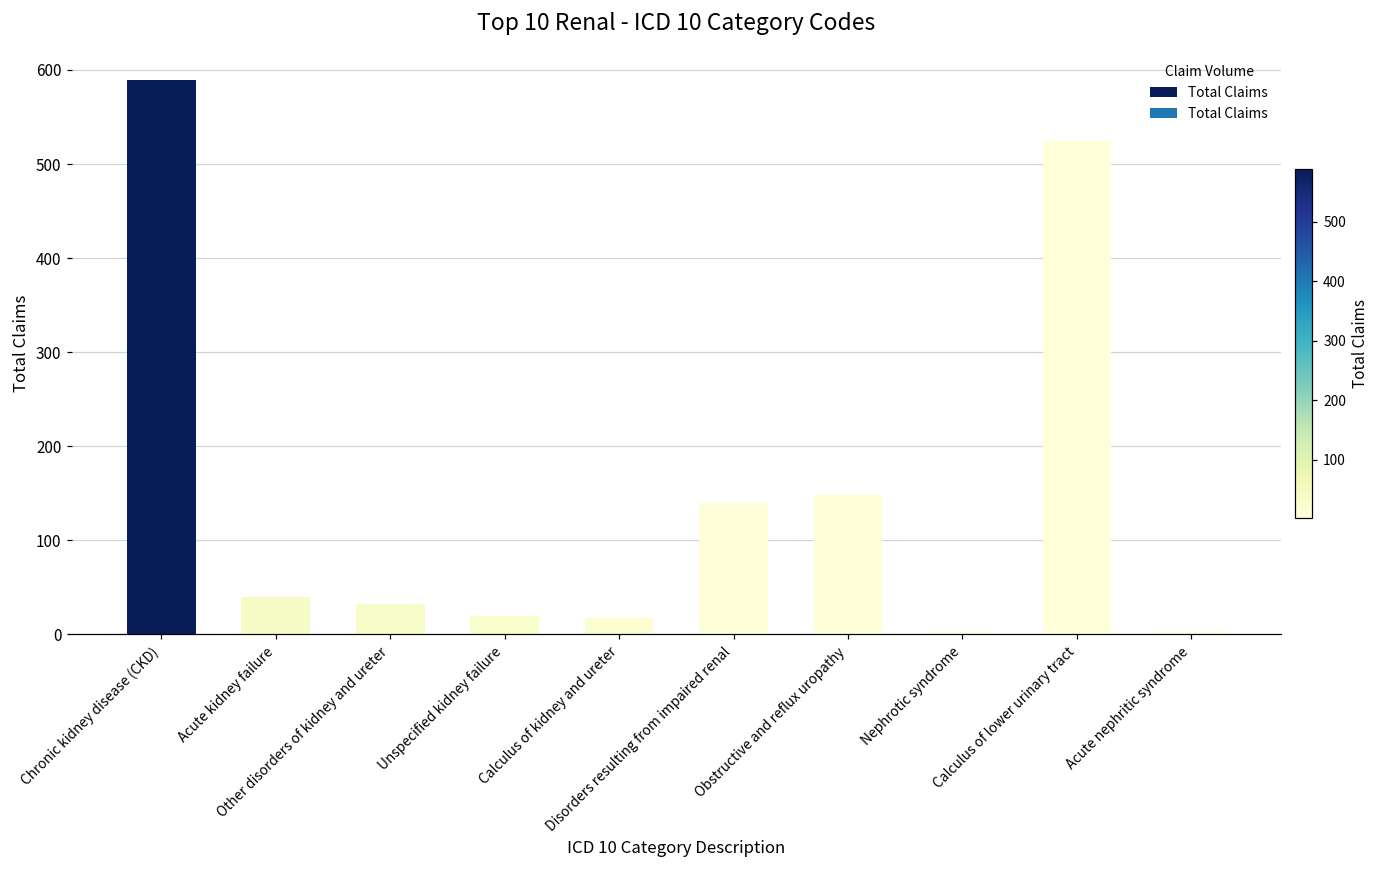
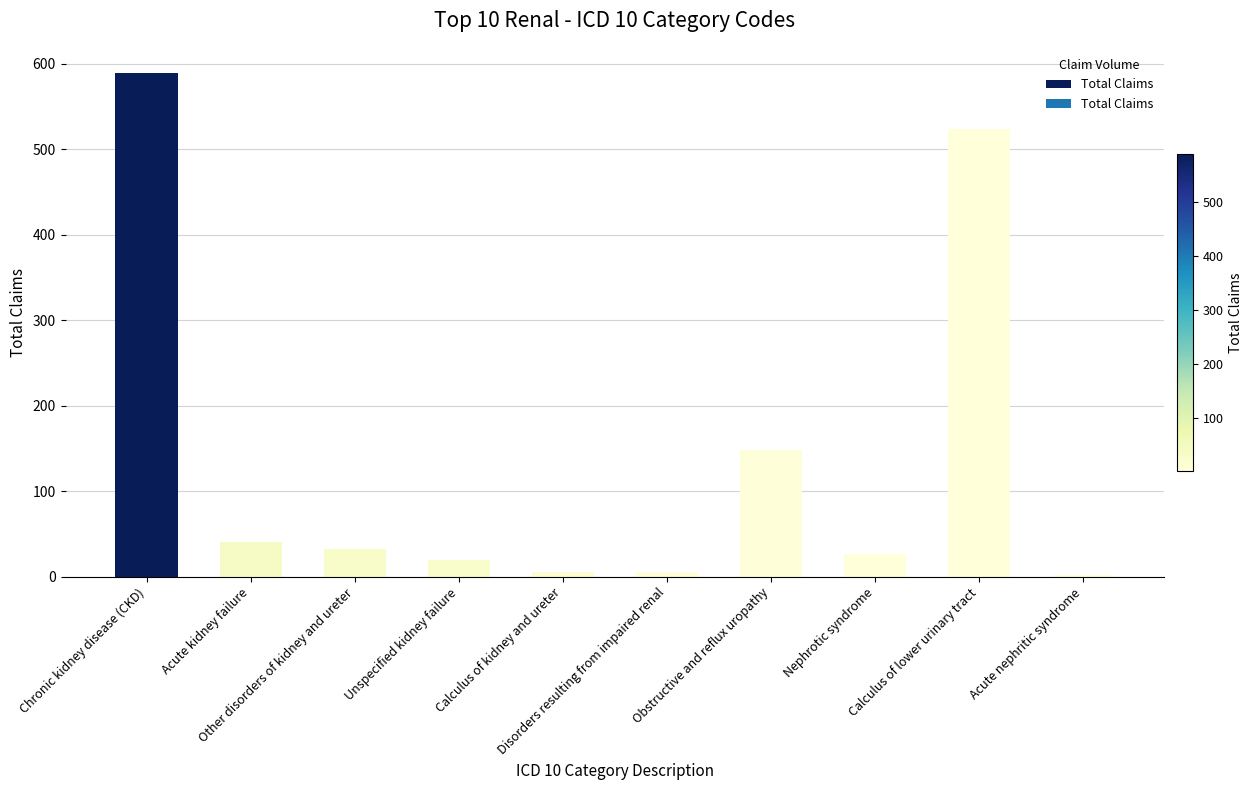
  {
    "Chronic kidney disease (CKD)": 590,
    "Acute kidney failure": 40,
    "Other disorders of kidney and ureter": 30,
    "Unspecified kidney failure": 20,
-   "Calculus of kidney and ureter": 20,
-   "Disorders resulting from impaired renal": 140,
+   "Calculus of kidney and ureter": 10,
+   "Disorders resulting from impaired renal": 10,
    "Obstructive and reflux uropathy": 150,
-   "Nephrotic syndrome": 0,
+   "Nephrotic syndrome": 30,
    "Calculus of lower urinary tract": 520
  }
